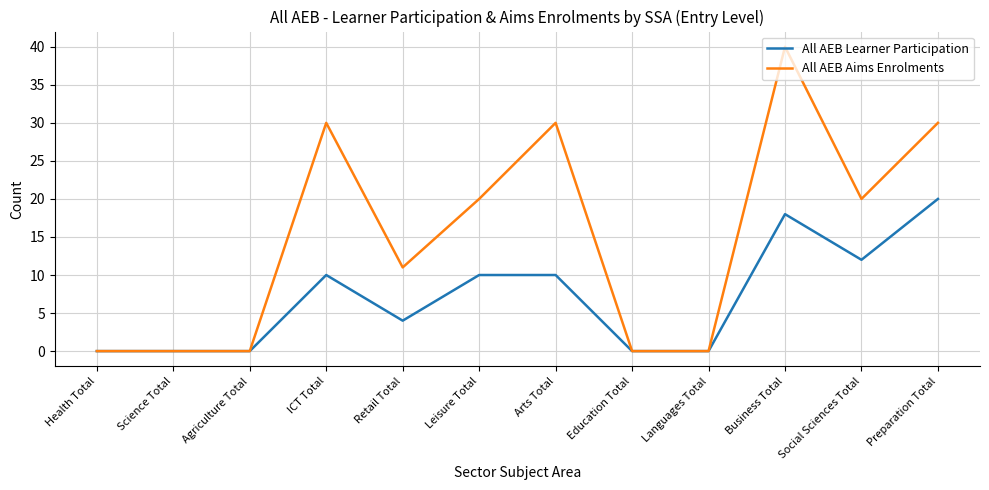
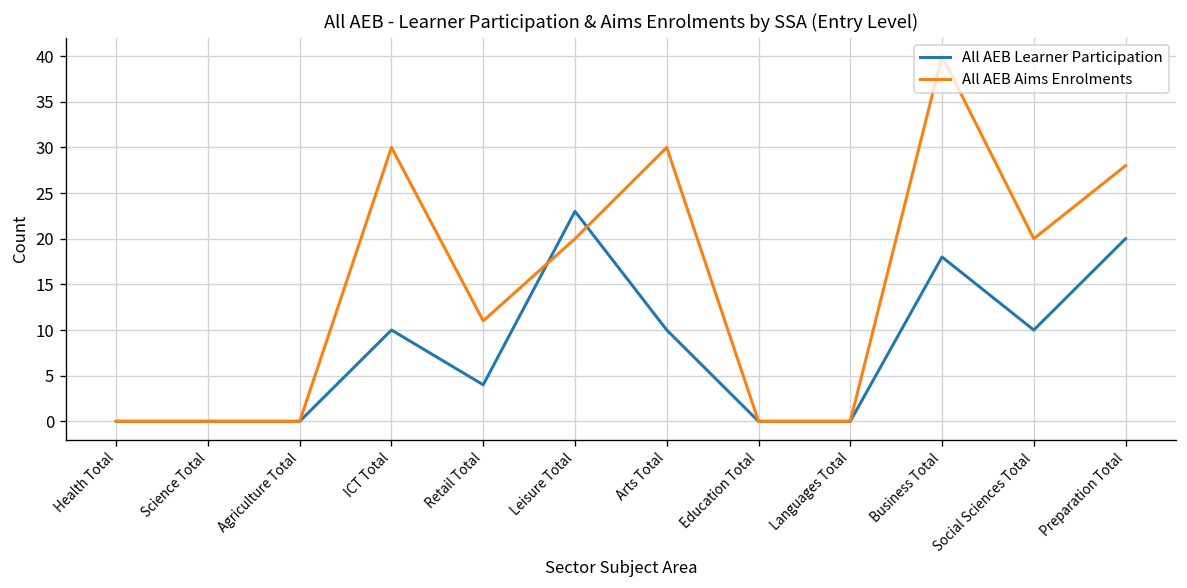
  {
    "All AEB Learner Participation": {
      "ICT Total": 10,
      "Retail Total": 4,
-     "Leisure Total": 10,
+     "Leisure Total": 23,
      "Arts Total": 10,
      "Business Total": 18,
-     "Social Sciences Total": 12,
+     "Social Sciences Total": 10,
      "Preparation Total": 20
    },
    "All AEB Aims Enrolments": {
      "ICT Total": 30,
      "Retail Total": 11,
      "Leisure Total": 20,
      "Arts Total": 30,
      "Social Sciences Total": 20,
-     "Preparation Total": 30
+     "Preparation Total": 28
    }
  }
